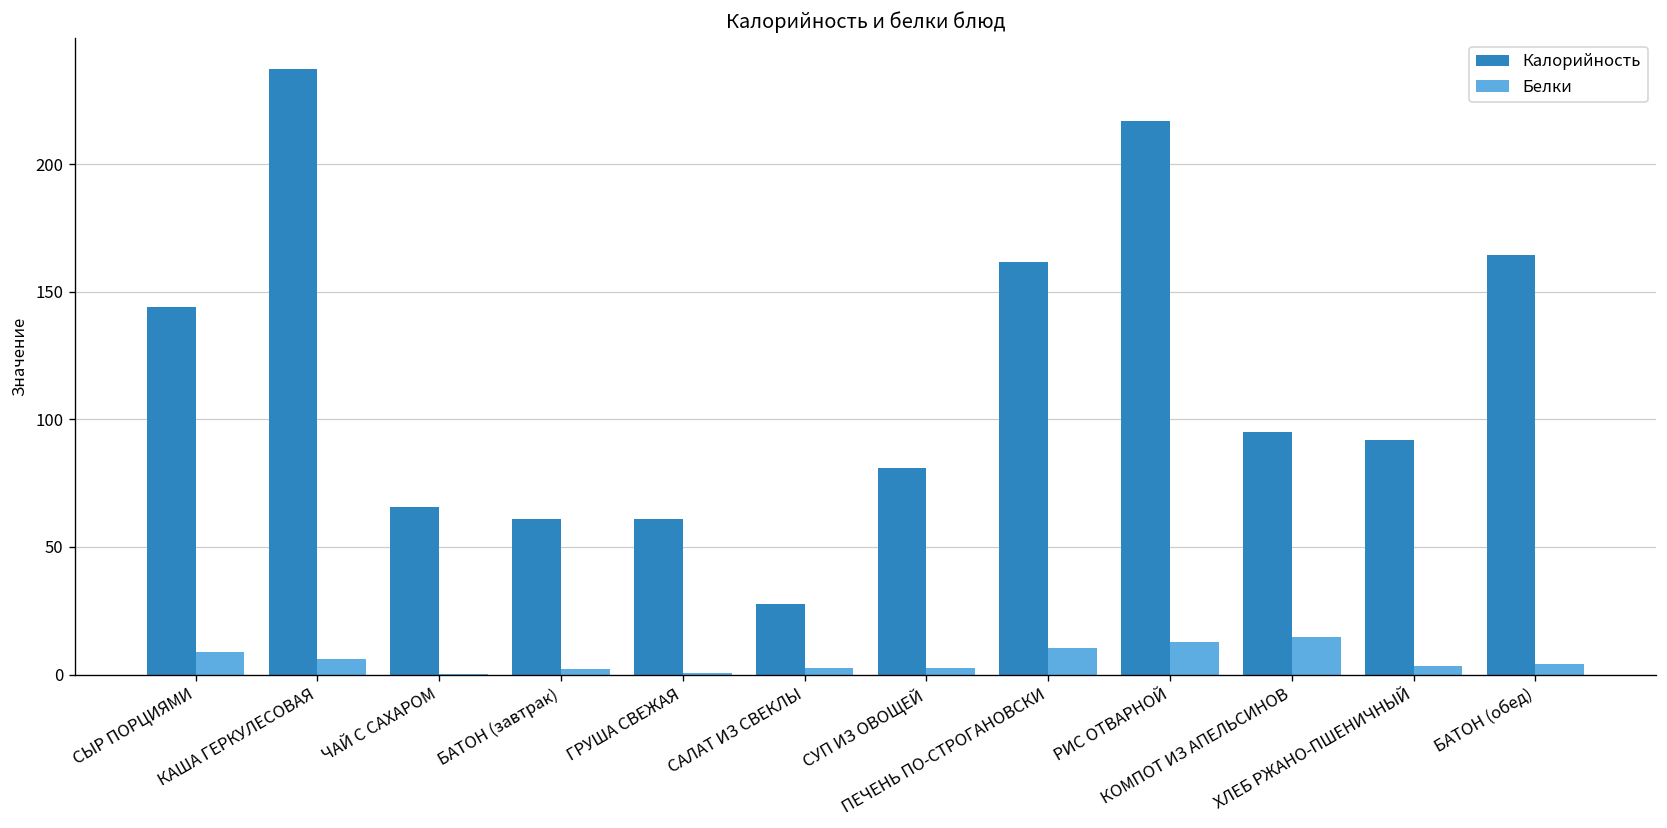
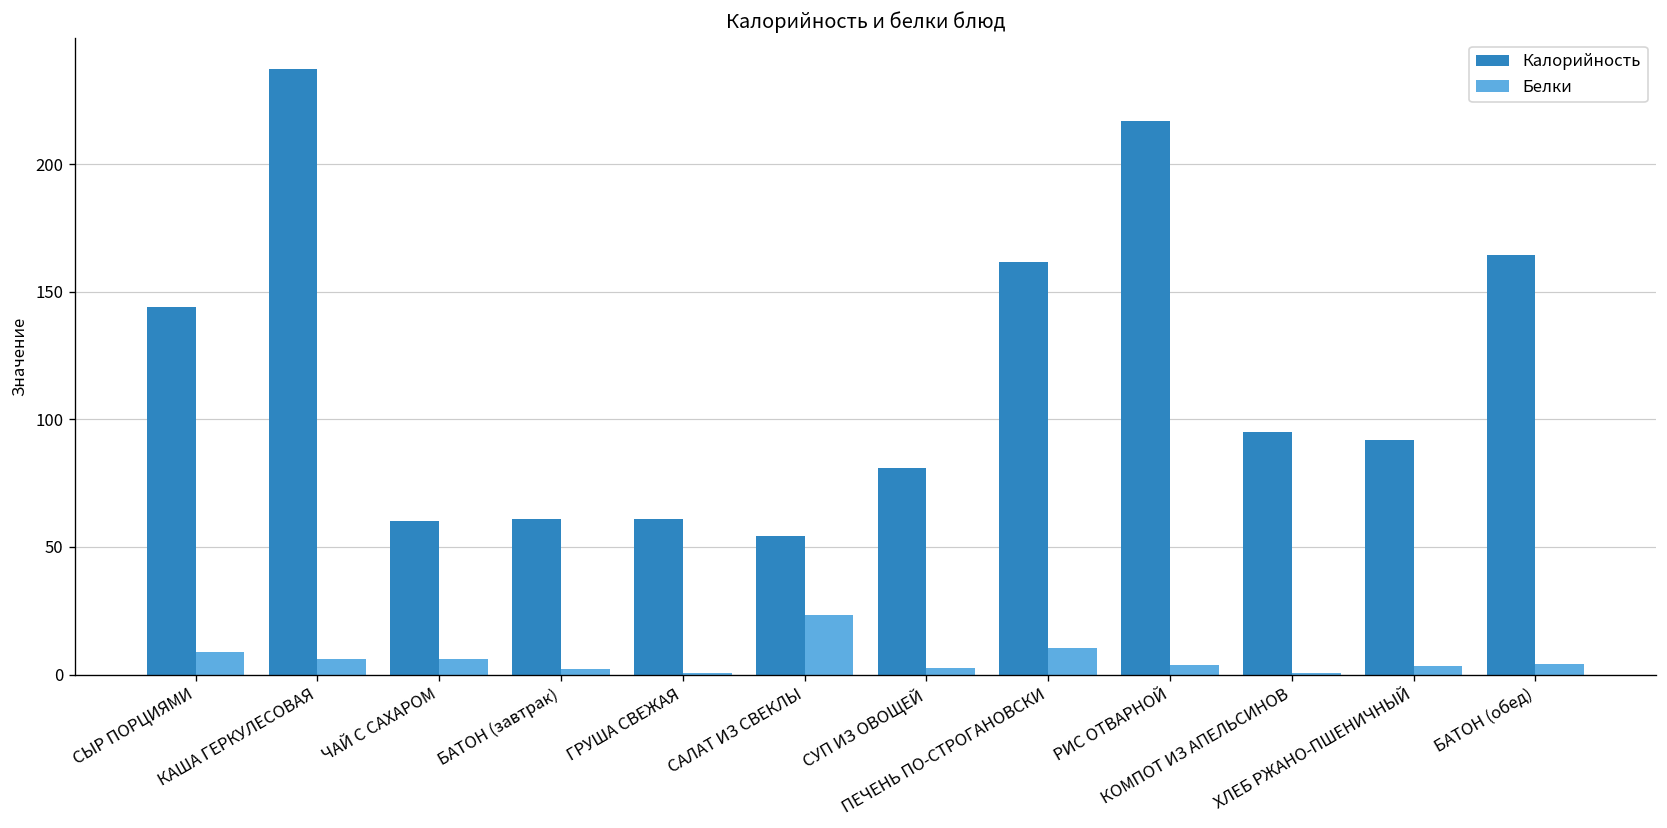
  {
    "Калорийность": {
      "СЫР ПОРЦИЯМИ": 144,
      "КАША ГЕРКУЛЕСОВАЯ": 238,
-     "ЧАЙ С САХАРОМ": 66,
+     "ЧАЙ С САХАРОМ": 60,
      "БАТОН (завтрак)": 61,
      "ГРУША СВЕЖАЯ": 61,
-     "САЛАТ ИЗ СВЕКЛЫ": 28,
+     "САЛАТ ИЗ СВЕКЛЫ": 54,
      "СУП ИЗ ОВОЩЕЙ": 81,
      "ПЕЧЕНЬ ПО-СТРОГАНОВСКИ": 162,
      "РИС ОТВАРНОЙ": 217,
      "КОМПОТ ИЗ АПЕЛЬСИНОВ": 95,
      "ХЛЕБ РЖАНО-ПШЕНИЧНЫЙ": 92,
      "БАТОН (обед)": 164
    },
    "Белки": {
      "СЫР ПОРЦИЯМИ": 9,
      "КАША ГЕРКУЛЕСОВАЯ": 6,
-     "ЧАЙ С САХАРОМ": 0,
+     "ЧАЙ С САХАРОМ": 6,
      "БАТОН (завтрак)": 2,
-     "САЛАТ ИЗ СВЕКЛЫ": 3,
+     "САЛАТ ИЗ СВЕКЛЫ": 23,
      "СУП ИЗ ОВОЩЕЙ": 3,
      "ПЕЧЕНЬ ПО-СТРОГАНОВСКИ": 10,
-     "РИС ОТВАРНОЙ": 13,
-     "КОМПОТ ИЗ АПЕЛЬСИНОВ": 15,
+     "РИС ОТВАРНОЙ": 4,
+     "КОМПОТ ИЗ АПЕЛЬСИНОВ": 1,
      "ХЛЕБ РЖАНО-ПШЕНИЧНЫЙ": 3,
      "БАТОН (обед)": 4
    }
  }
